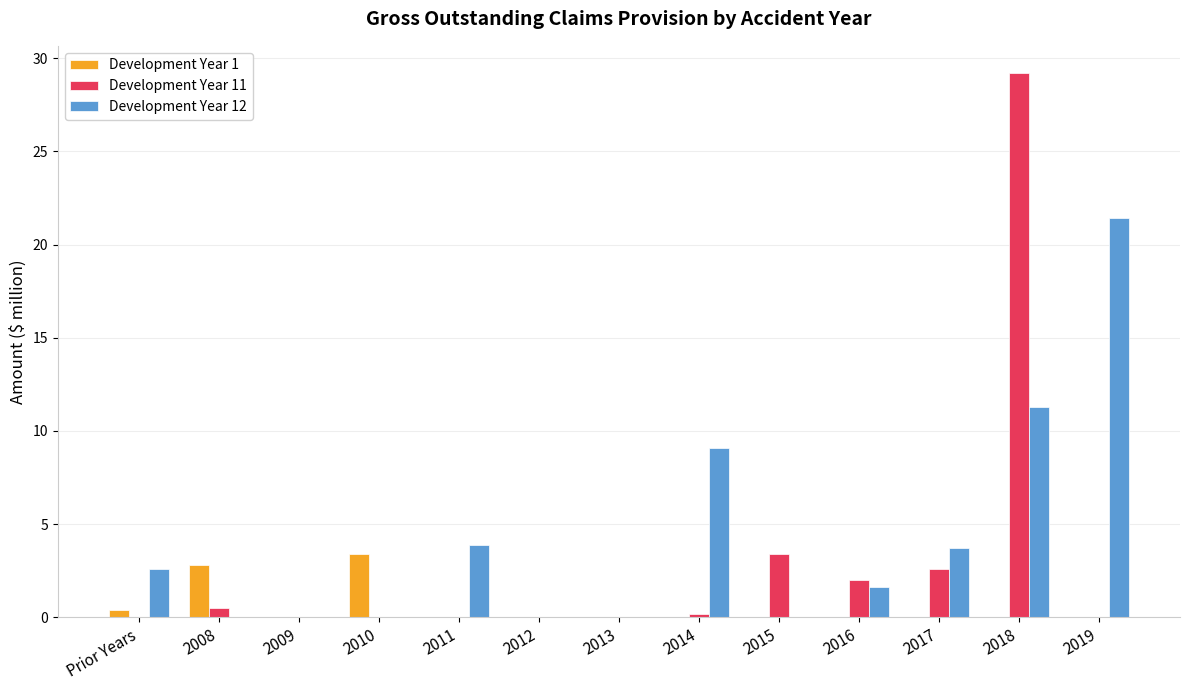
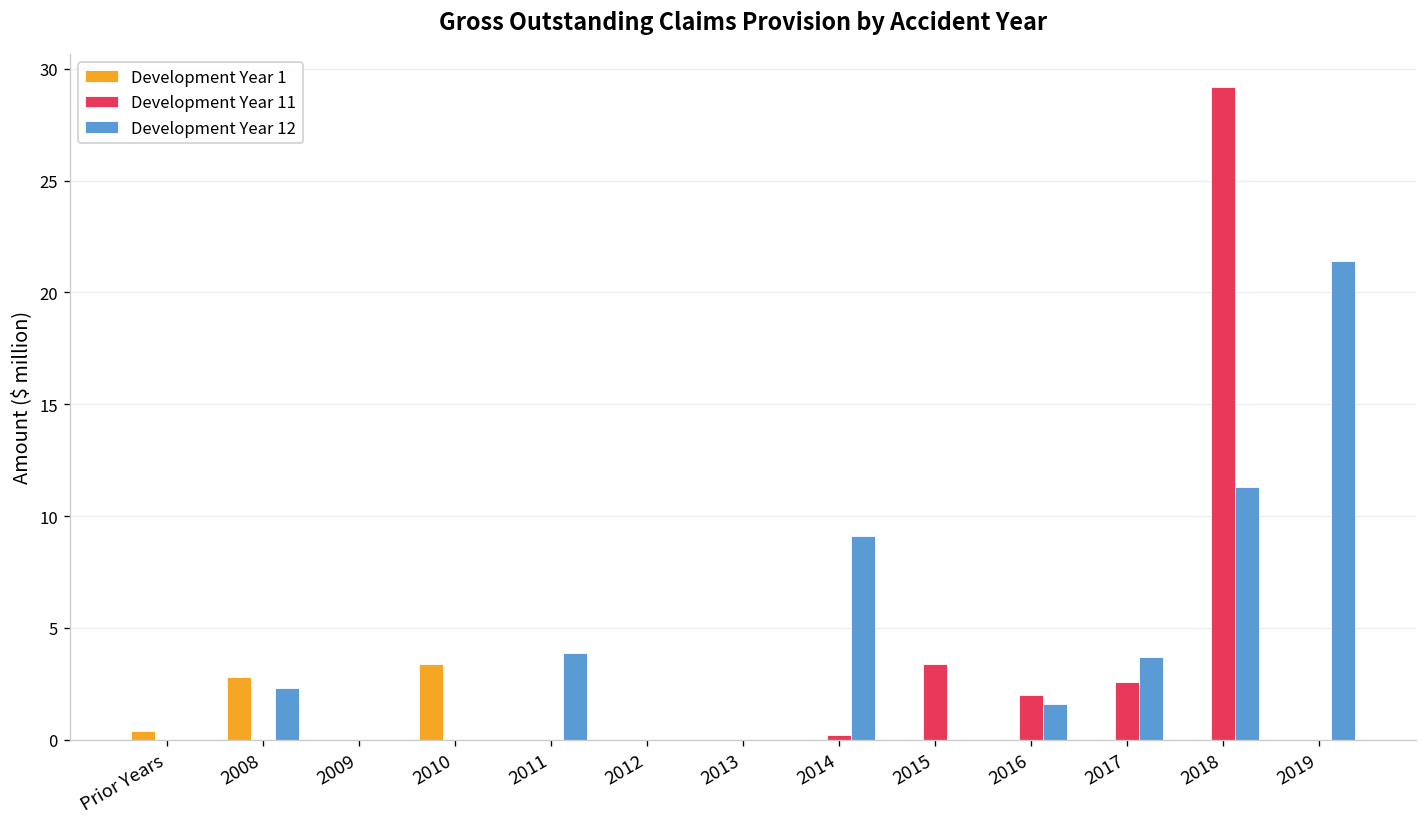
  {
    "Development Year 1": {
      "Prior Years": 0.4,
      "2008": 2.8,
      "2009": 0.0,
      "2010": 3.4,
      "2011": 0.0,
      "2012": 0.0,
      "2013": 0.0,
      "2014": 0.0,
      "2015": 0.0,
      "2016": 0.0,
      "2017": 0.0,
      "2018": 0.0,
      "2019": 0.0
    },
    "Development Year 11": {
      "Prior Years": 0.0,
-     "2008": 0.5,
+     "2008": 0.0,
      "2009": 0.0,
      "2010": 0.0,
      "2011": 0.0,
      "2012": 0.0,
      "2013": 0.0,
      "2014": 0.2,
      "2015": 3.4,
      "2016": 2.0,
      "2017": 2.6,
      "2018": 29.2,
      "2019": 0.0
    },
    "Development Year 12": {
-     "Prior Years": 2.6,
-     "2008": 0.0,
+     "Prior Years": 0.0,
+     "2008": 2.3,
      "2009": 0.0,
      "2010": 0.0,
      "2011": 3.9,
      "2012": 0.0,
      "2013": 0.0,
      "2014": 9.1,
      "2015": 0.0,
      "2016": 1.6,
      "2017": 3.7,
      "2018": 11.3,
      "2019": 21.4
    }
  }
